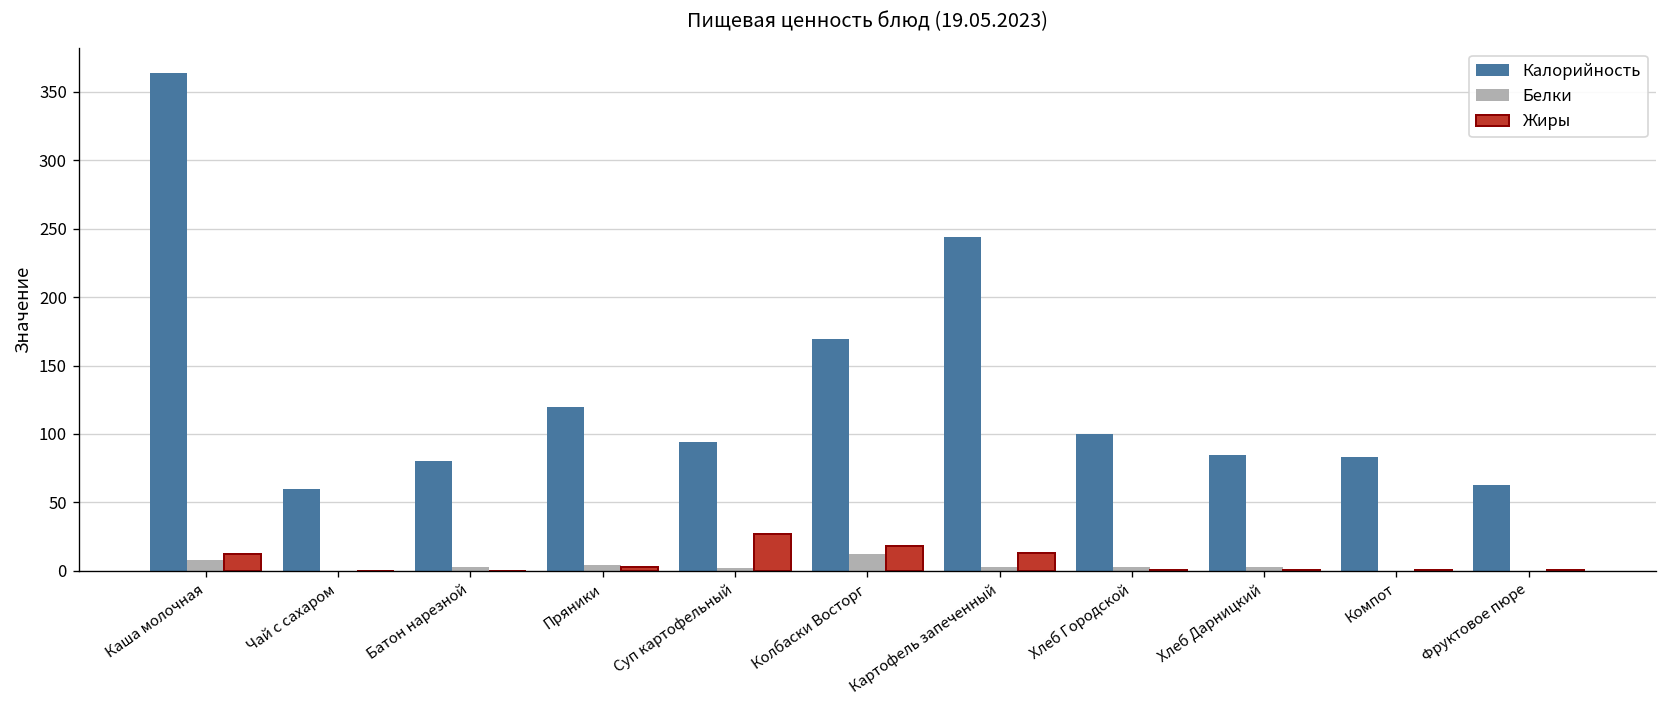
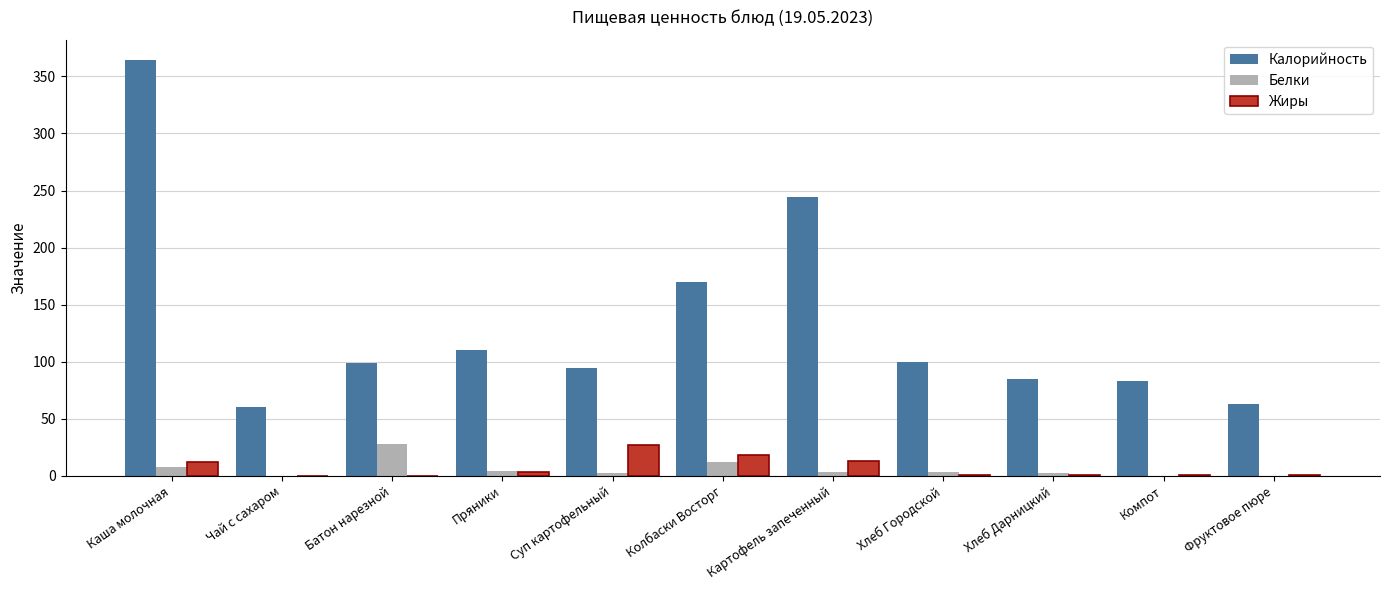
  {
    "Калорийность": {
      "Каша молочная": 364,
      "Чай с сахаром": 60,
-     "Батон нарезной": 80,
-     "Пряники": 120,
+     "Батон нарезной": 99,
+     "Пряники": 110,
      "Суп картофельный": 94,
      "Колбаски Восторг": 169,
      "Картофель запеченный": 244,
      "Хлеб Городской": 100,
      "Хлеб Дарницкий": 85,
      "Компот": 83,
      "Фруктовое пюре": 63
    },
    "Белки": {
      "Каша молочная": 8,
-     "Батон нарезной": 3,
+     "Батон нарезной": 28,
      "Пряники": 4,
      "Колбаски Восторг": 12,
      "Картофель запеченный": 3,
      "Хлеб Городской": 3,
      "Хлеб Дарницкий": 3,
      "Компот": 0,
      "Фруктовое пюре": 0
    },
    "Жиры": {
      "Каша молочная": 12,
      "Батон нарезной": 0,
      "Пряники": 3,
      "Суп картофельный": 27,
      "Колбаски Восторг": 18,
      "Картофель запеченный": 13
    }
  }
